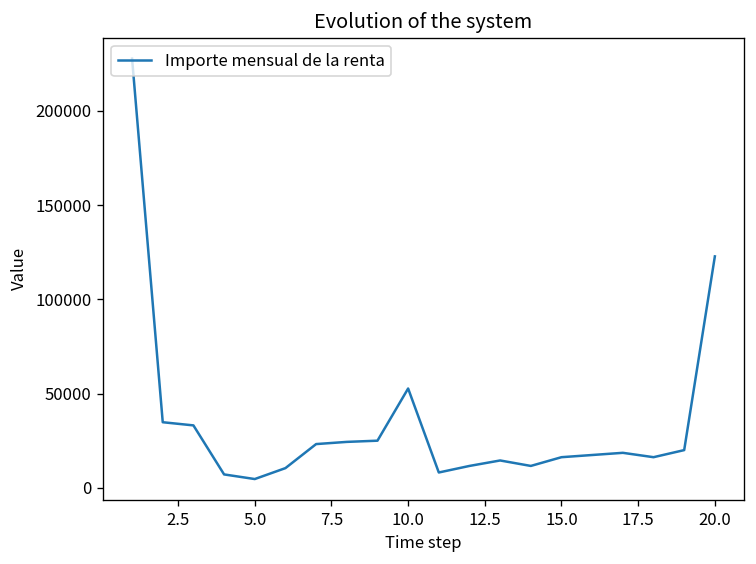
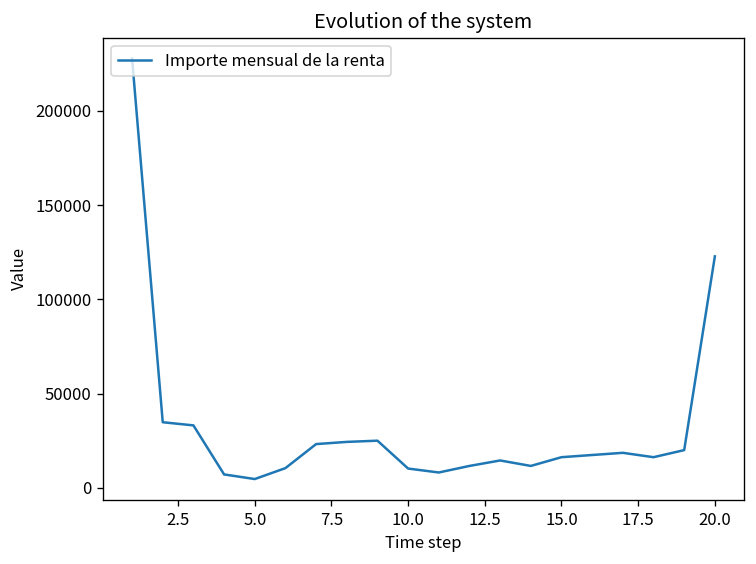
  {
    "5.0": 5000,
-   "10.0": 53000,
+   "10.0": 10000,
    "15.0": 16000,
    "20.0": 123000
  }
